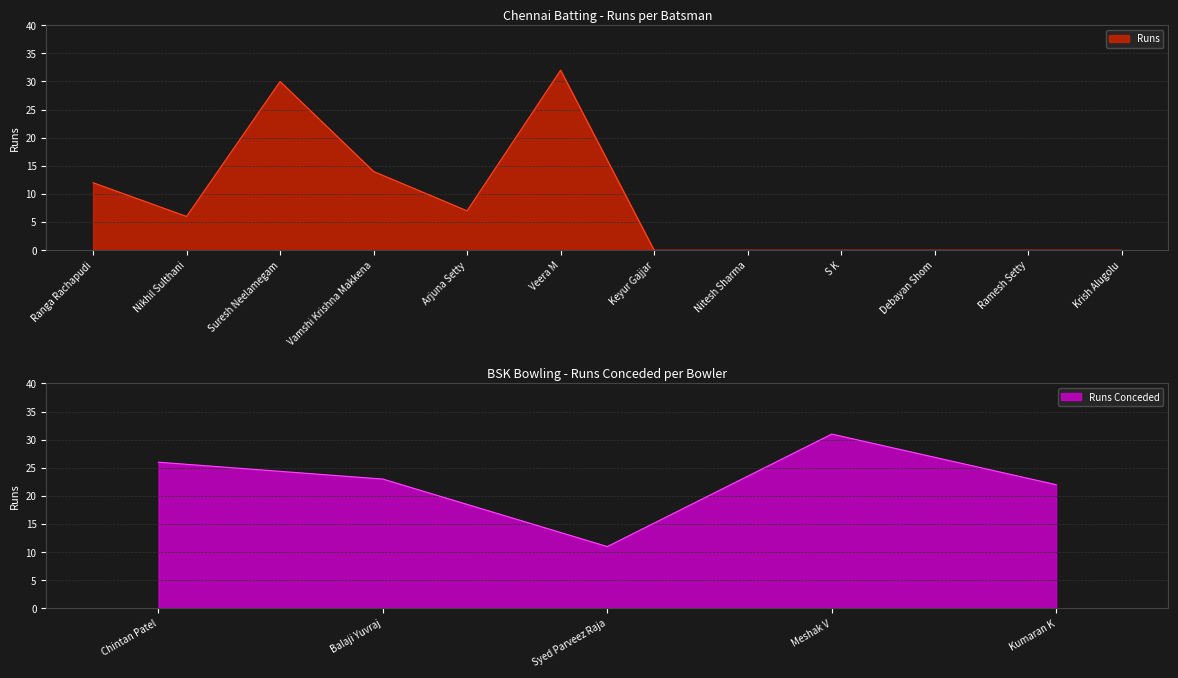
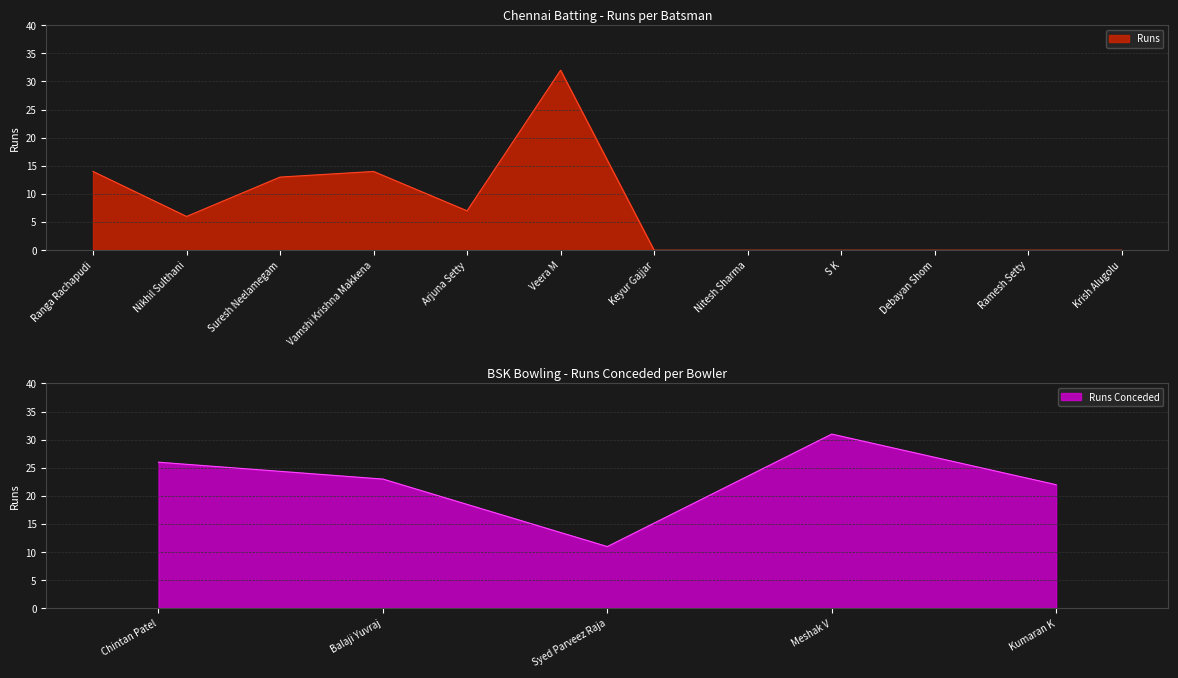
  {
    "Chennai Batting - Runs per Batsman": {
-     "Ranga Rachapudi": 12,
+     "Ranga Rachapudi": 14,
      "Nikhil Sulthani": 6,
-     "Suresh Neelamegam": 30,
+     "Suresh Neelamegam": 13,
      "Vamshi Krishna Makkena": 14,
      "Arjuna Setty": 7,
      "Veera M": 32,
      "Keyur Gajjar": 0,
      "Nitesh Sharma": 0,
      "S K": 0,
      "Debayan Shom": 0,
      "Ramesh Setty": 0,
      "Krish Alugolu": 0
    },
    "BSK Bowling - Runs Conceded per Bowler": {
      "Chintan Patel": 26,
      "Balaji Yuvraj": 23,
      "Syed Parveez Raja": 11,
      "Meshak V": 31,
      "Kumaran K": 22
    }
  }
